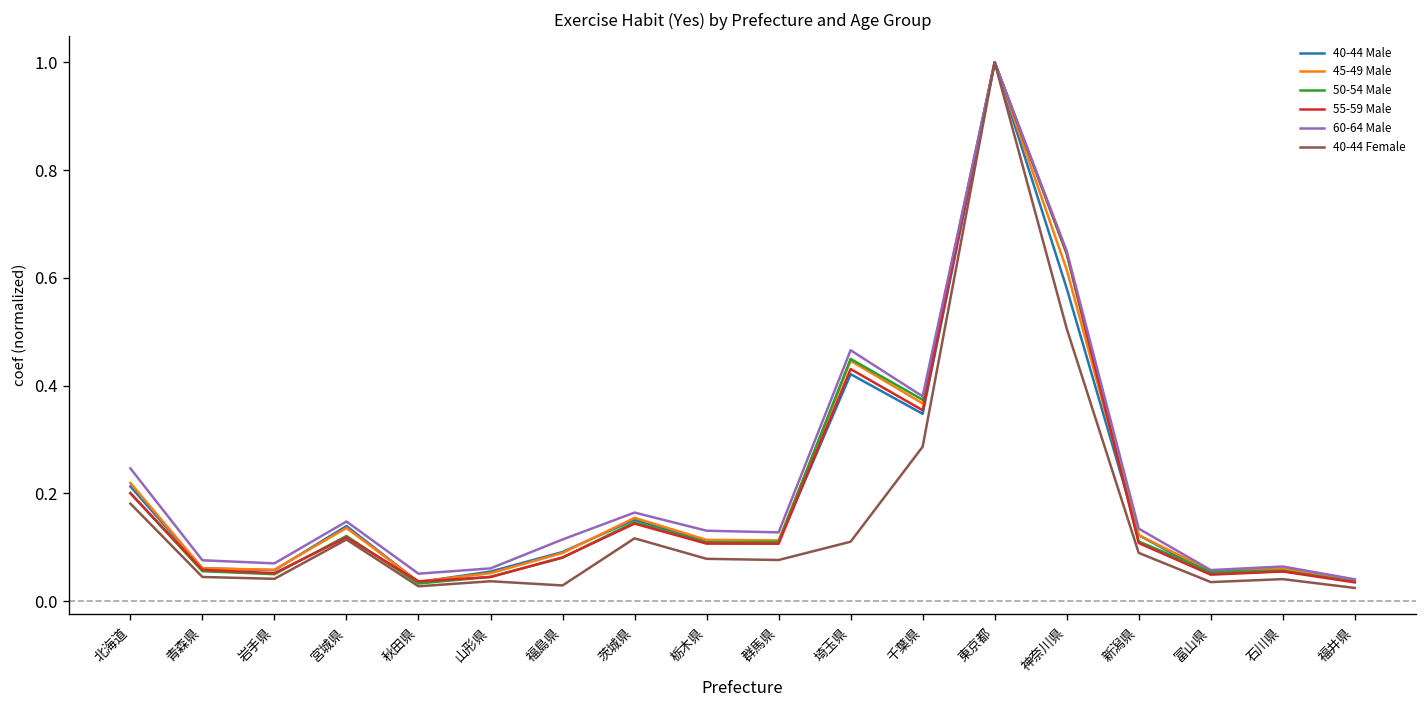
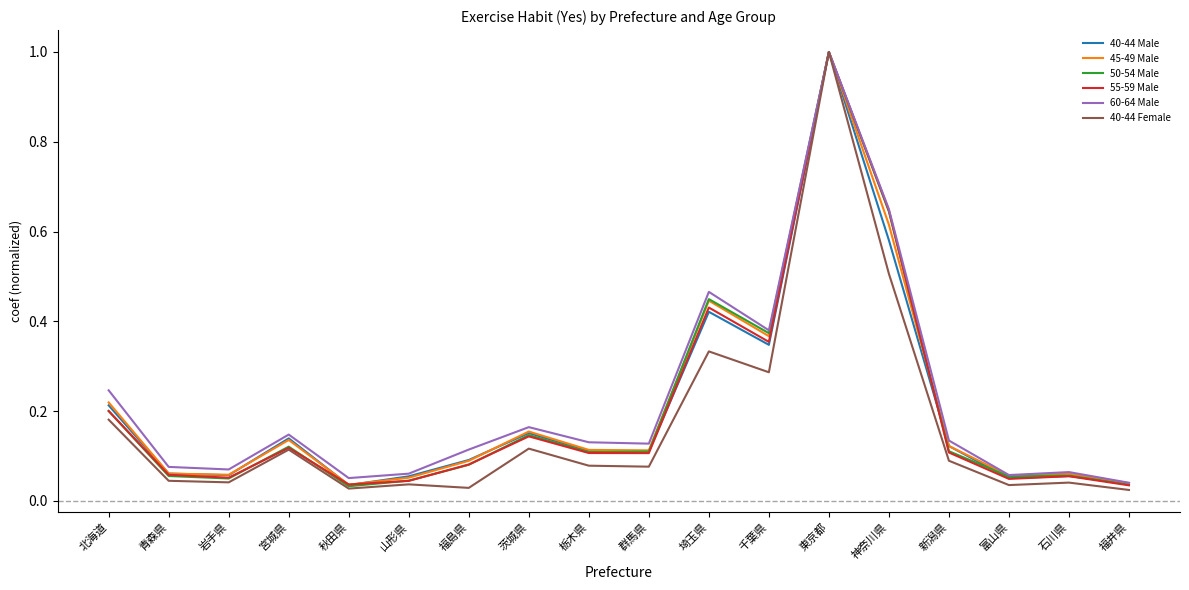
  {
    "40-44 Male": {
      "北海道": 0.21,
      "埼玉県": 0.42,
      "千葉県": 0.35,
      "神奈川県": 0.58
    },
    "45-49 Male": {
      "北海道": 0.22,
      "千葉県": 0.37,
      "神奈川県": 0.62
    },
    "50-54 Male": {
      "千葉県": 0.37
    },
    "55-59 Male": {
      "埼玉県": 0.43,
      "千葉県": 0.35
    },
    "60-64 Male": {
      "北海道": 0.25,
      "青森県": 0.08,
      "岩手県": 0.07,
      "宮城県": 0.15,
      "秋田県": 0.05,
      "山形県": 0.06,
      "福島県": 0.11,
      "茨城県": 0.16,
      "栃木県": 0.13,
      "群馬県": 0.13,
      "埼玉県": 0.47,
      "千葉県": 0.38,
      "新潟県": 0.13
    },
    "40-44 Female": {
      "北海道": 0.18,
      "青森県": 0.04,
      "岩手県": 0.04,
      "山形県": 0.04,
      "福島県": 0.03,
      "茨城県": 0.12,
      "栃木県": 0.08,
      "群馬県": 0.08,
-     "埼玉県": 0.11,
+     "埼玉県": 0.33,
      "千葉県": 0.29,
      "神奈川県": 0.51,
      "新潟県": 0.09,
      "富山県": 0.04,
      "石川県": 0.04,
      "福井県": 0.02
    }
  }
